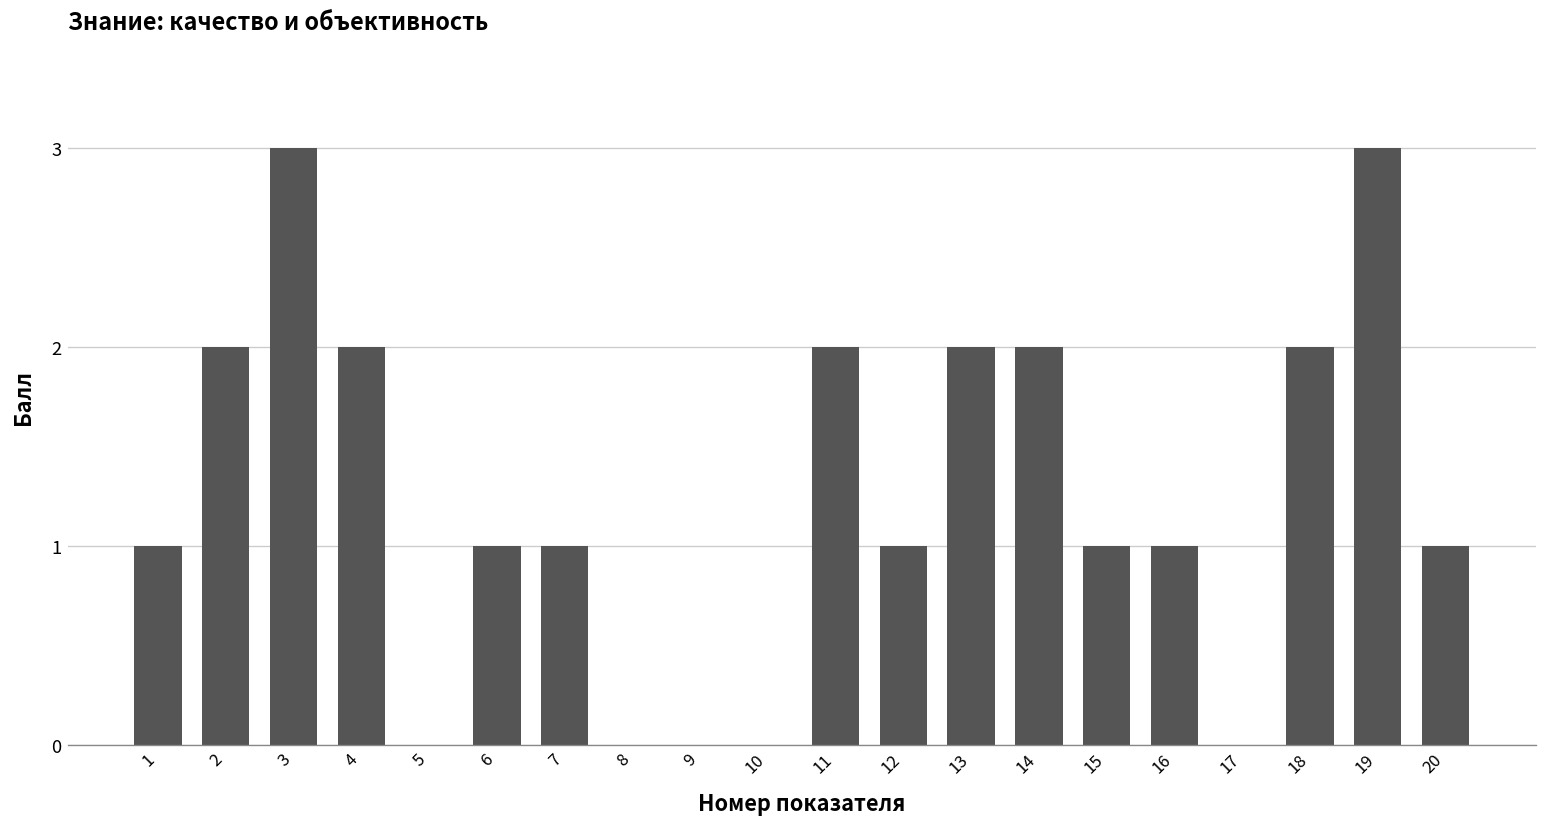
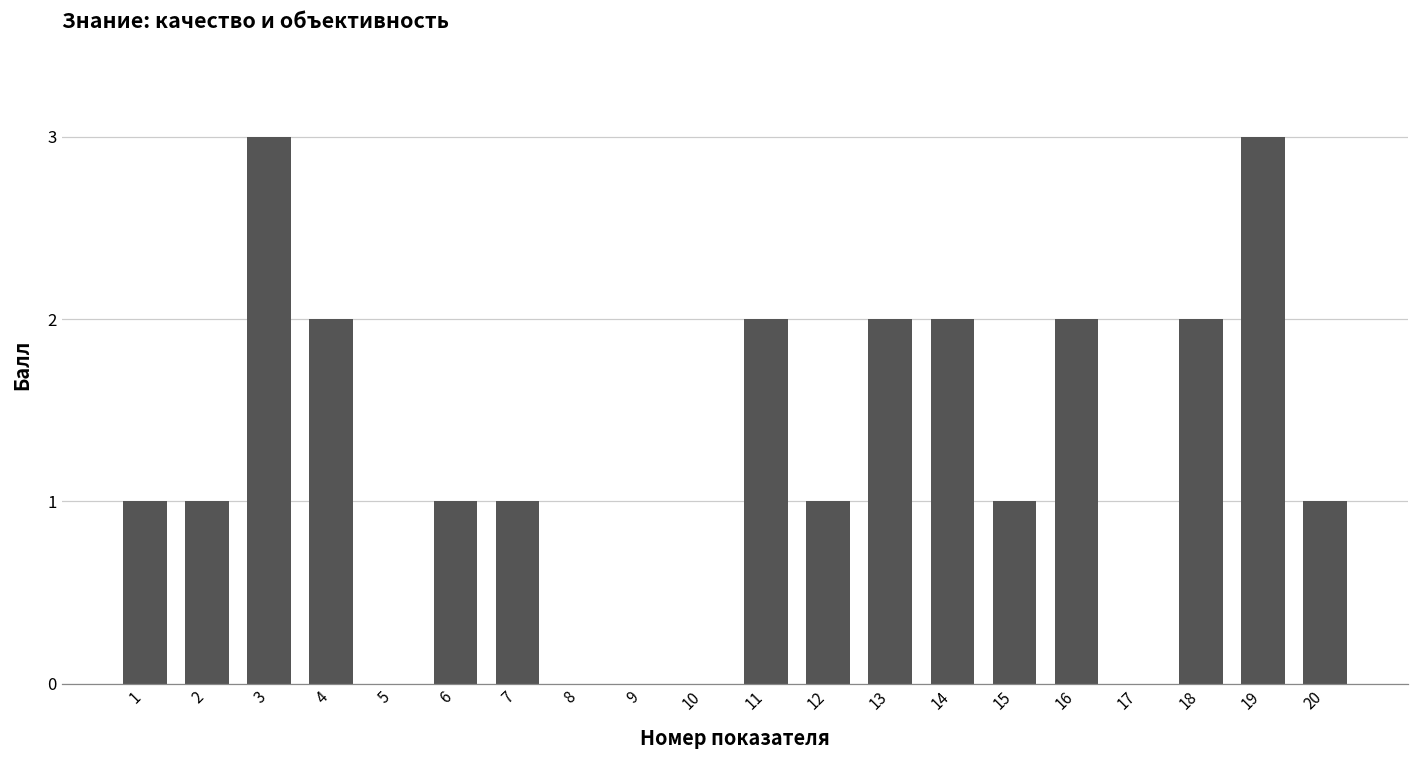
  {
    "1": 1,
-   "2": 2,
+   "2": 1,
    "3": 3,
    "4": 2,
    "5": 0,
    "6": 1,
    "7": 1,
    "8": 0,
    "9": 0,
    "10": 0,
    "11": 2,
    "12": 1,
    "13": 2,
    "14": 2,
    "15": 1,
-   "16": 1,
+   "16": 2,
    "17": 0,
    "18": 2,
    "19": 3,
    "20": 1
  }
